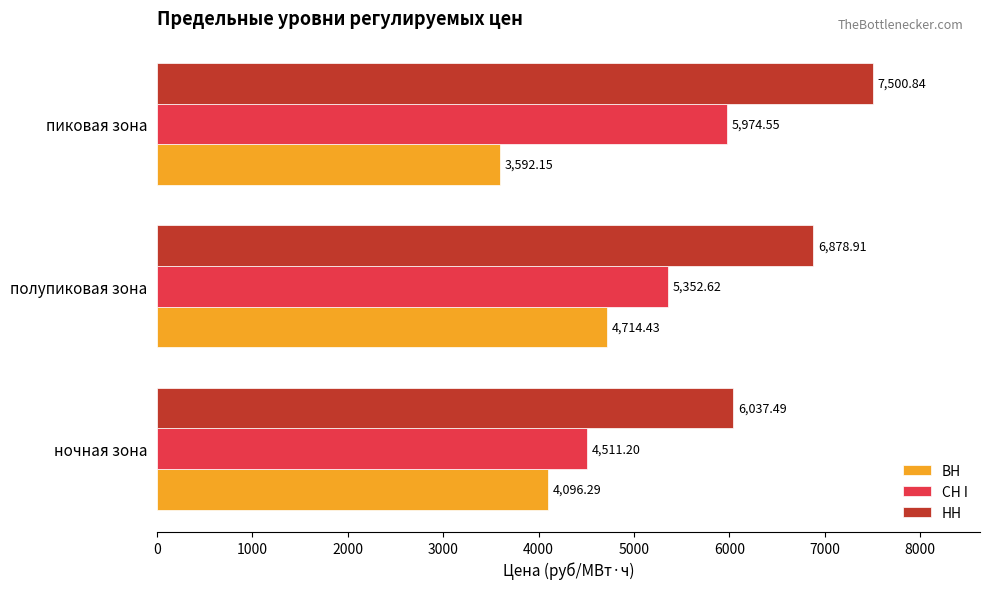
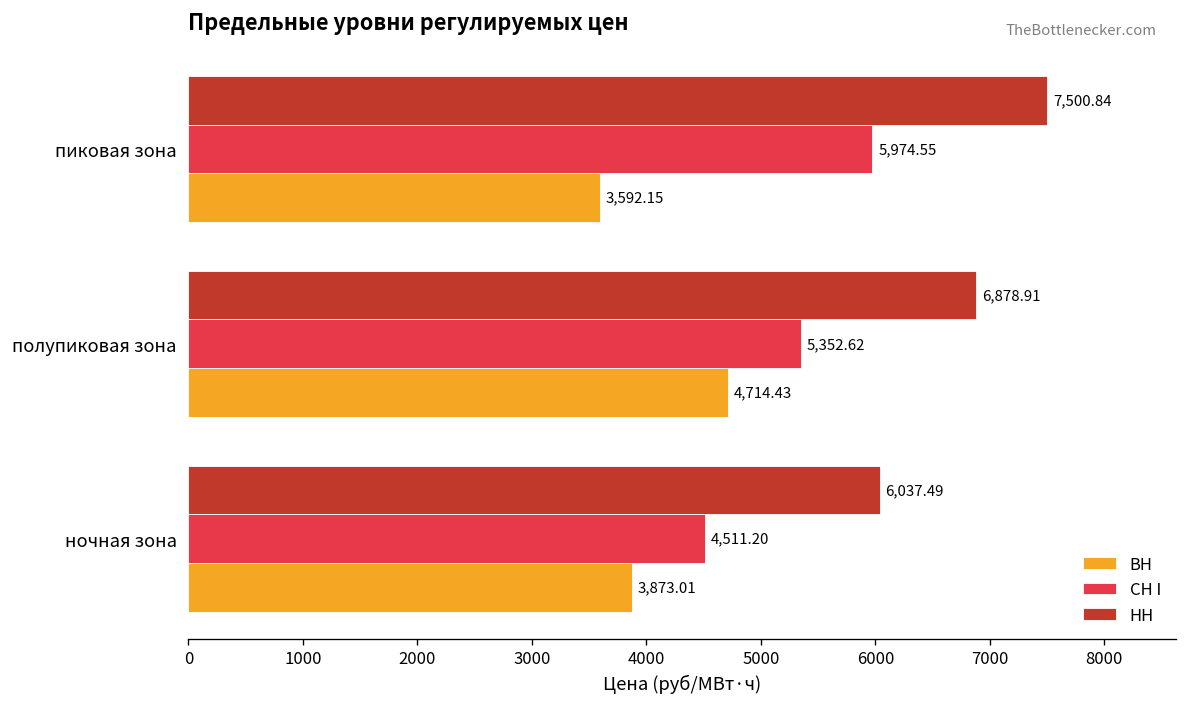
  {
    "ВН": {
      "пиковая зона": "3,592.15",
      "полупиковая зона": "4,714.43",
-     "ночная зона": "4,096.29"
+     "ночная зона": "3,873.01"
    }
  }
